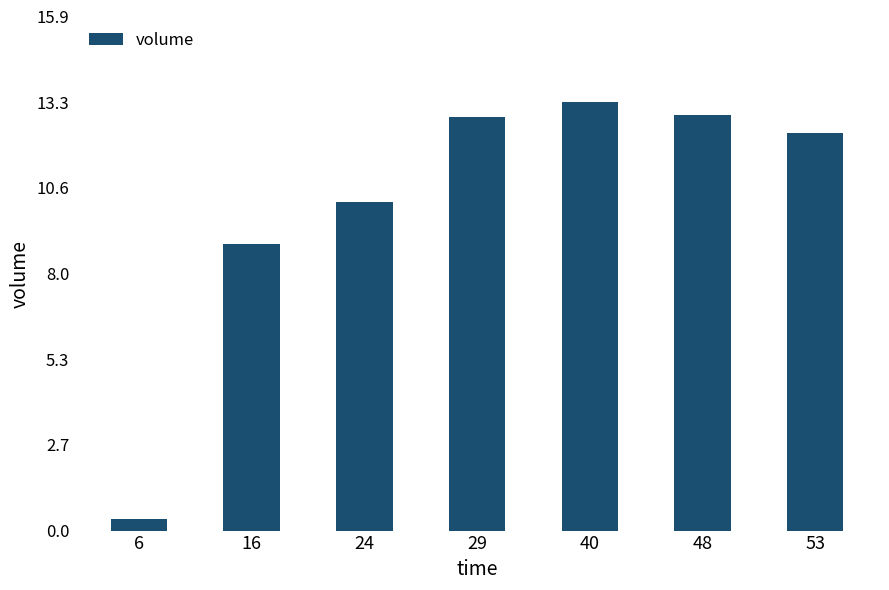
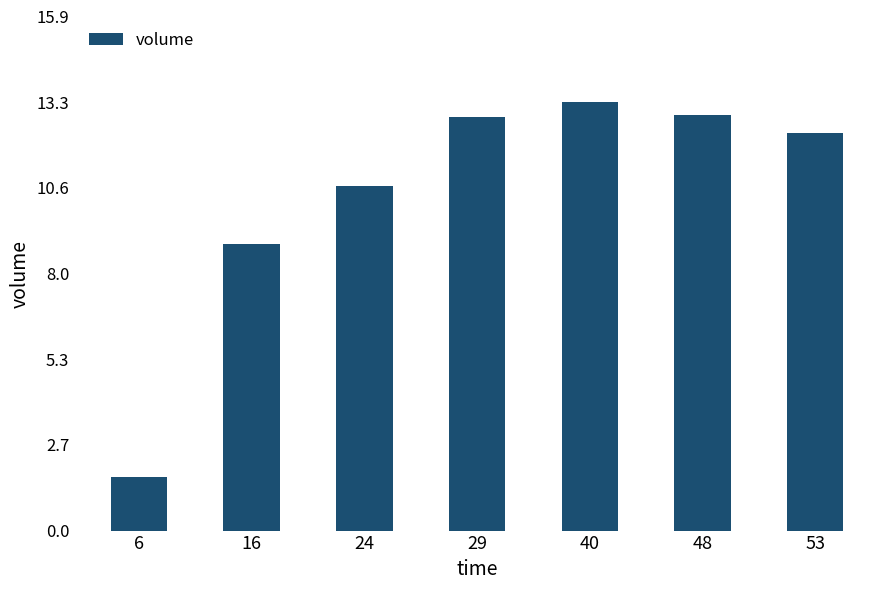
  {
-   "6": 0.4,
+   "6": 1.7,
    "16": 8.9,
-   "24": 10.2,
+   "24": 10.7,
    "29": 12.8,
    "40": 13.3,
    "48": 12.9,
    "53": 12.3
  }
